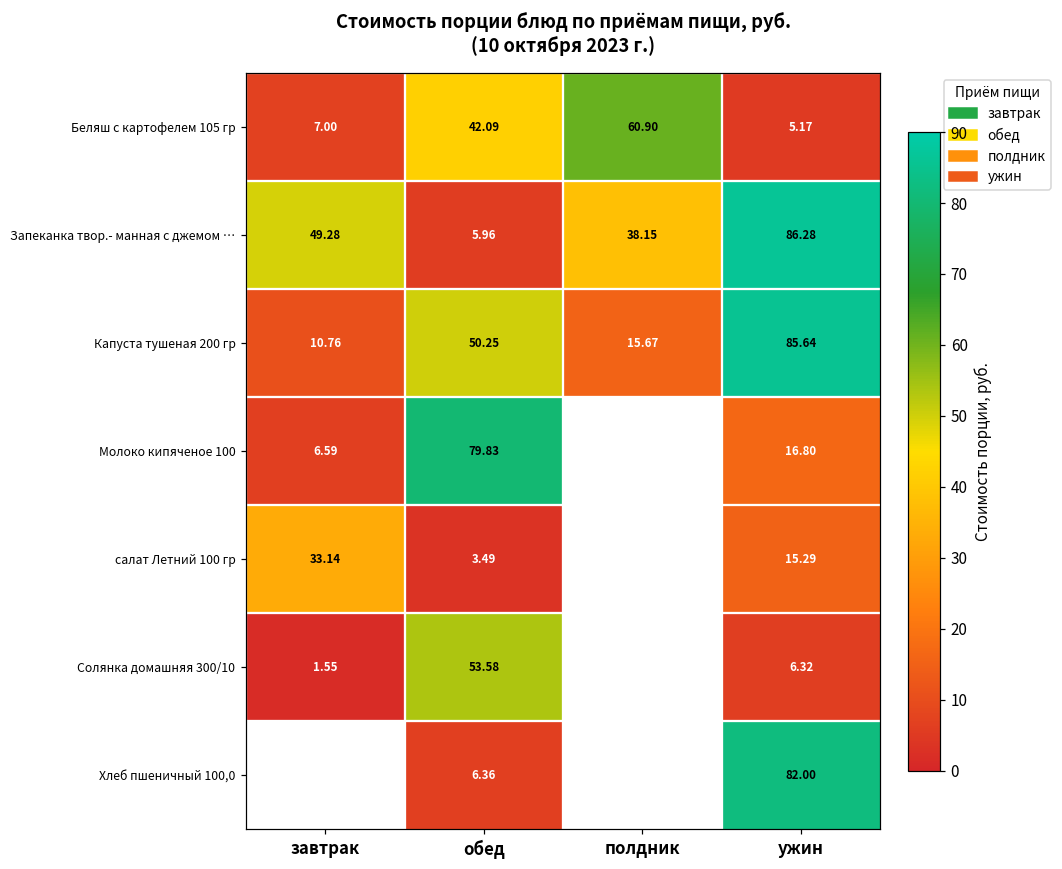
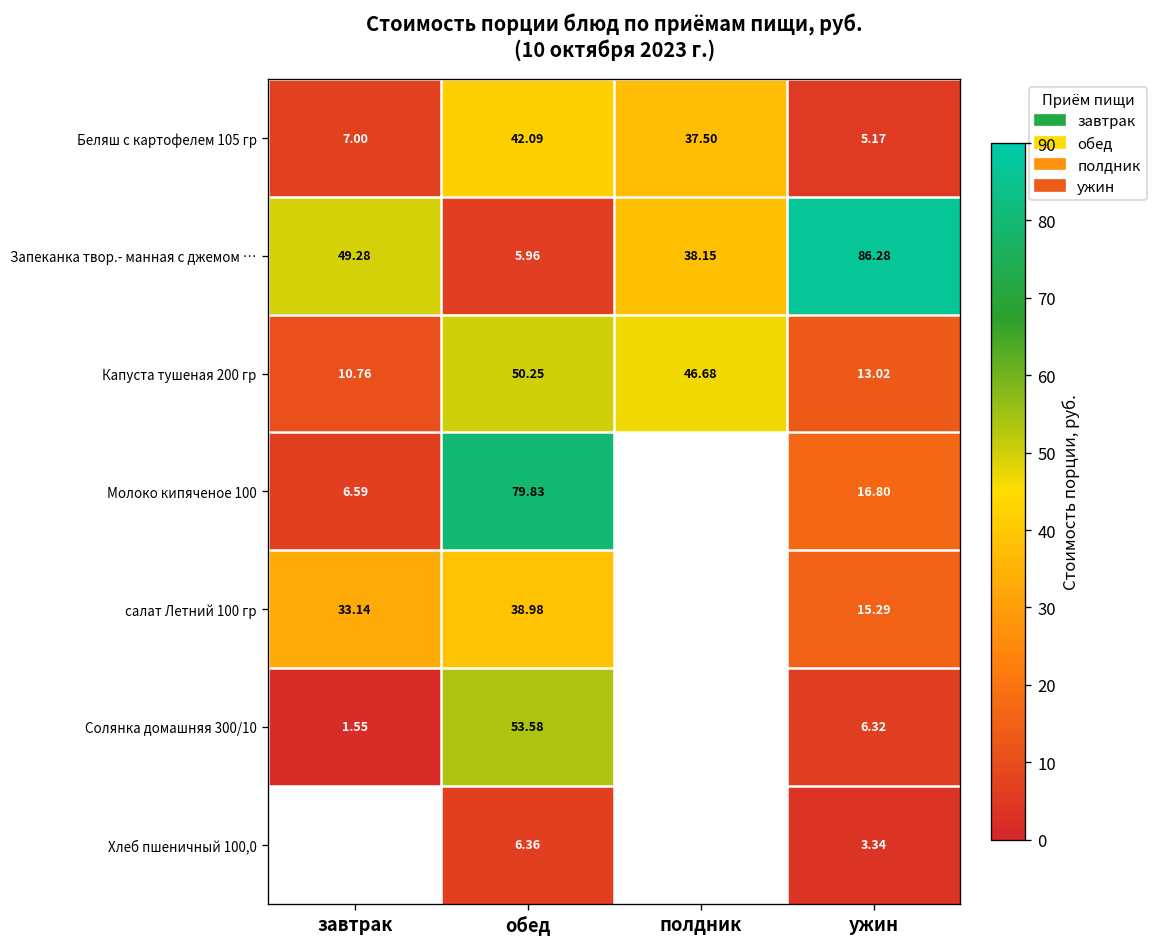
  {
    "Беляш с картофелем 105 гр": {
      "завтрак": 7.00,
      "обед": 42.09,
-     "полдник": 60.90,
+     "полдник": 37.50,
      "ужин": 5.17
    },
    "Запеканка твор.- манная с джемом …": {
      "завтрак": 49.28,
      "обед": 5.96,
      "полдник": 38.15,
      "ужин": 86.28
    },
    "Капуста тушеная 200 гр": {
      "завтрак": 10.76,
      "обед": 50.25,
-     "полдник": 15.67,
-     "ужин": 85.64
+     "полдник": 46.68,
+     "ужин": 13.02
    },
    "Молоко кипяченое 100": {
      "завтрак": 6.59,
      "обед": 79.83,
      "ужин": 16.80
    },
    "салат Летний 100 гр": {
      "завтрак": 33.14,
-     "обед": 3.49,
+     "обед": 38.98,
      "ужин": 15.29
    },
    "Солянка домашняя 300/10": {
      "завтрак": 1.55,
      "обед": 53.58,
      "ужин": 6.32
    },
    "Хлеб пшеничный 100,0": {
      "обед": 6.36,
-     "ужин": 82.00
+     "ужин": 3.34
    }
  }
